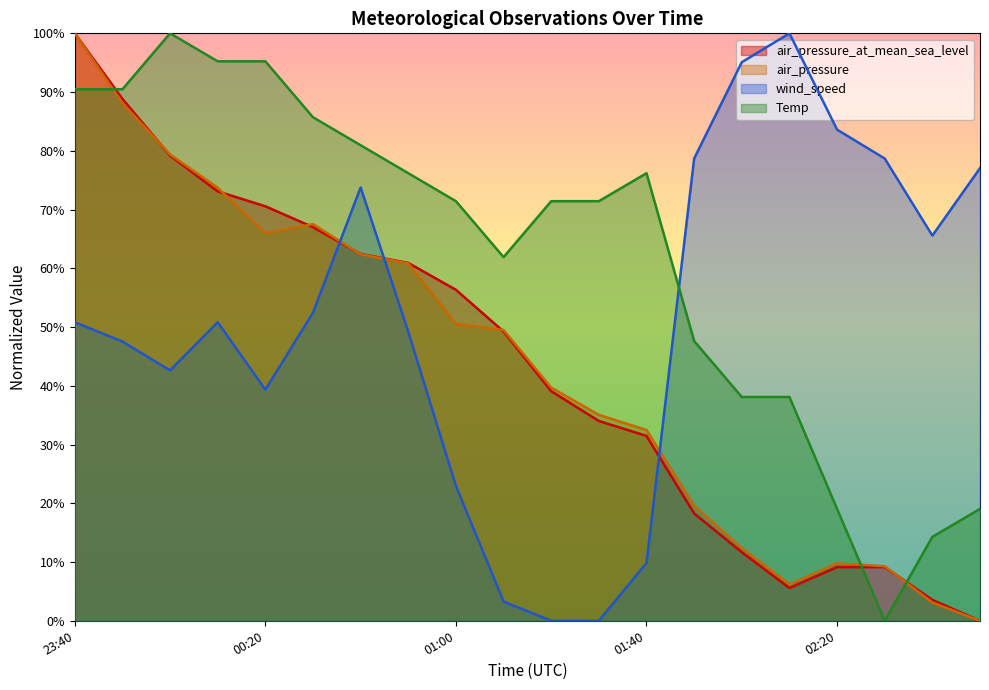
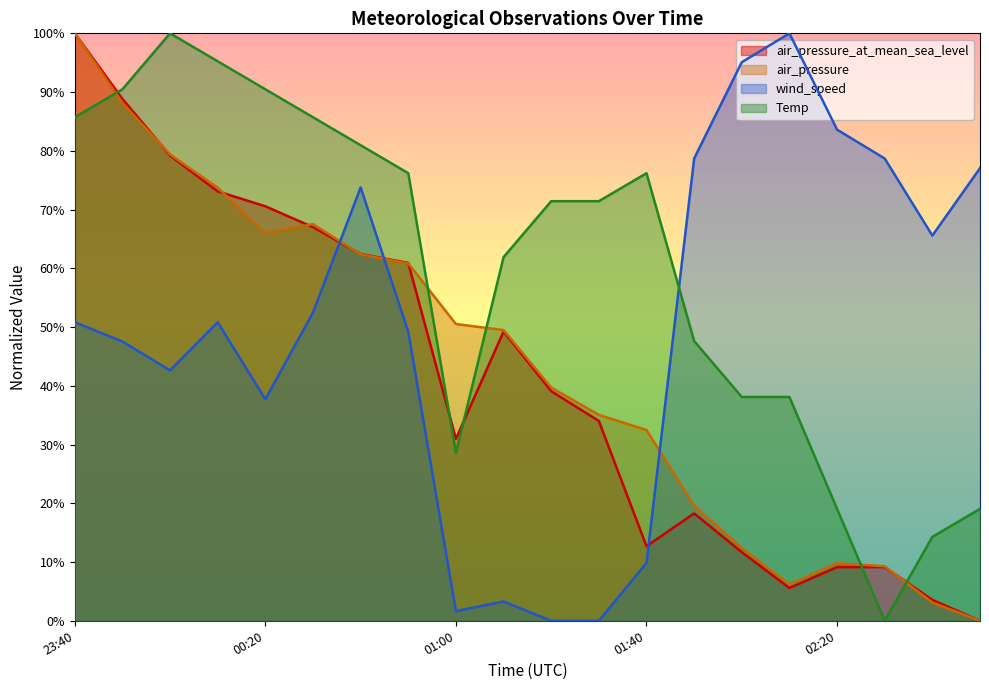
  {
    "air_pressure_at_mean_sea_level": {
      "00:20": "71%",
-     "01:00": "56%",
-     "01:40": "31%",
+     "01:00": "31%",
+     "01:40": "13%",
      "02:20": "9%"
    },
    "air_pressure": {
      "00:20": "66%",
      "01:00": "51%",
      "01:40": "32%",
      "02:20": "10%"
    },
    "wind_speed": {
      "23:40": "51%",
-     "00:20": "39%",
-     "01:00": "23%",
+     "00:20": "38%",
+     "01:00": "2%",
      "01:40": "10%",
      "02:20": "84%"
    },
    "Temp": {
-     "23:40": "90%",
-     "00:20": "95%",
-     "01:00": "71%",
+     "23:40": "86%",
+     "00:20": "90%",
+     "01:00": "29%",
      "01:40": "76%",
      "02:20": "19%"
    }
  }
